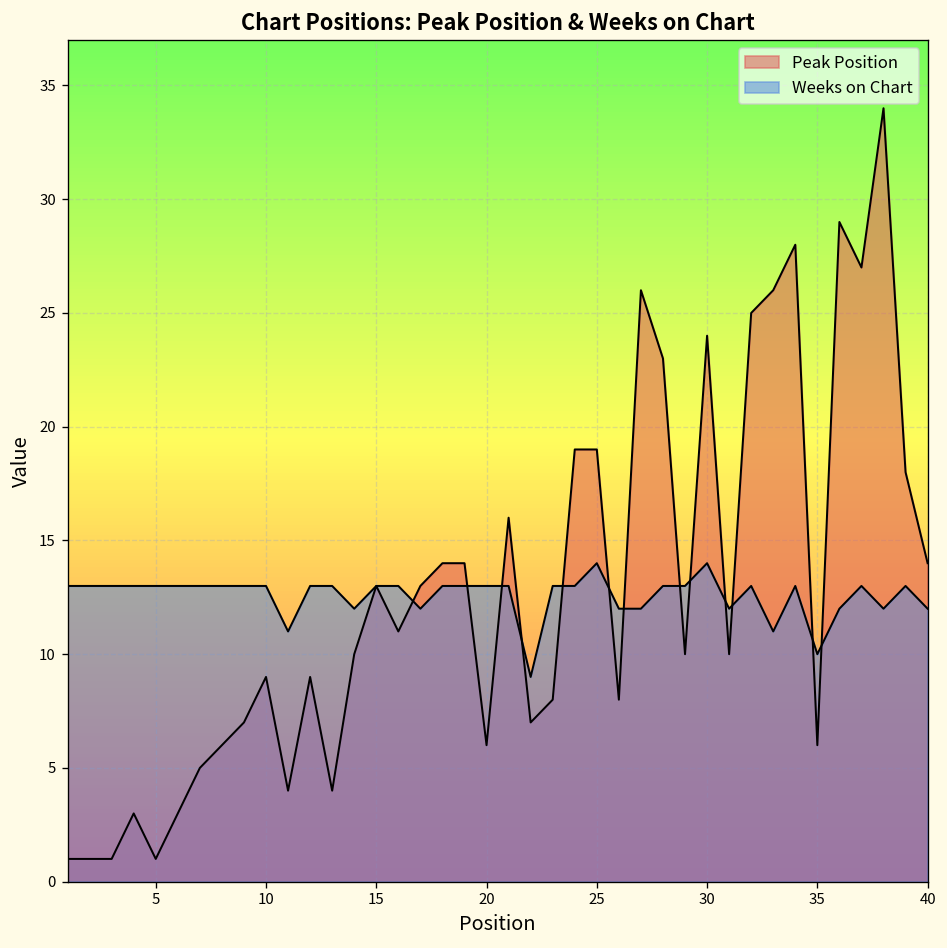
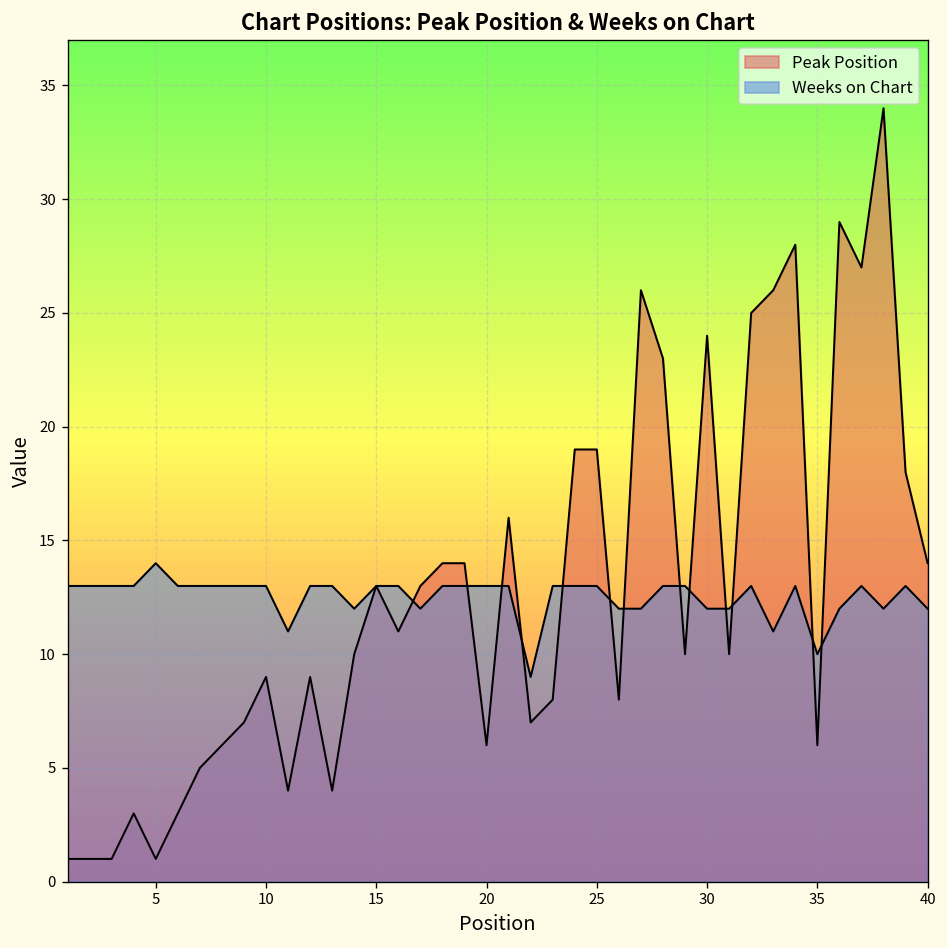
  {
    "Peak Position": {
      "5": 1,
      "10": 9,
      "20": 6,
      "25": 19,
      "30": 24,
      "35": 6,
      "40": 14
    },
    "Weeks on Chart": {
-     "5": 13,
+     "5": 14,
      "10": 13,
      "20": 13,
-     "25": 14,
-     "30": 14,
+     "25": 13,
+     "30": 12,
      "35": 10,
      "40": 12
    }
  }
